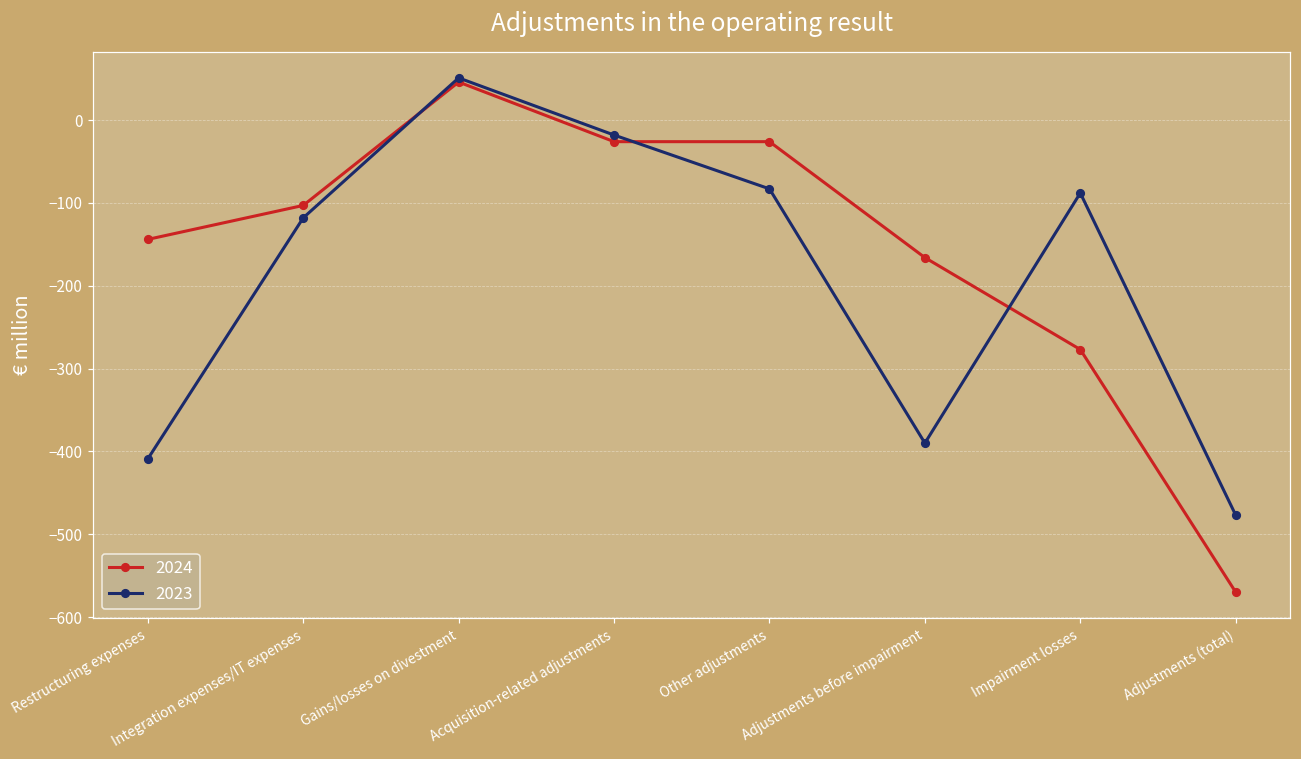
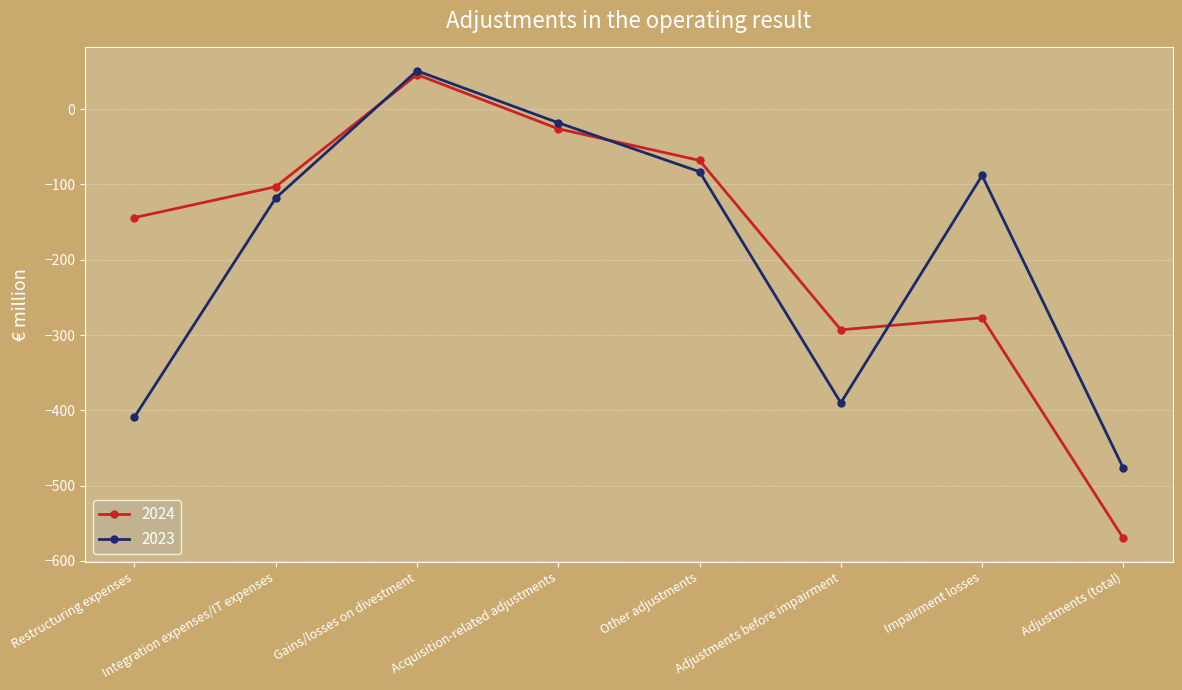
  {
    "2024": {
      "Restructuring expenses": -140,
      "Integration expenses/IT expenses": -100,
      "Gains/losses on divestment": 50,
      "Acquisition-related adjustments": -30,
-     "Other adjustments": -30,
-     "Adjustments before impairment": -170,
+     "Other adjustments": -70,
+     "Adjustments before impairment": -290,
      "Impairment losses": -280,
      "Adjustments (total)": -570
    },
    "2023": {
      "Restructuring expenses": -410,
      "Integration expenses/IT expenses": -120,
      "Gains/losses on divestment": 50,
      "Acquisition-related adjustments": -20,
      "Other adjustments": -80,
      "Adjustments before impairment": -390,
      "Impairment losses": -90,
      "Adjustments (total)": -480
    }
  }
